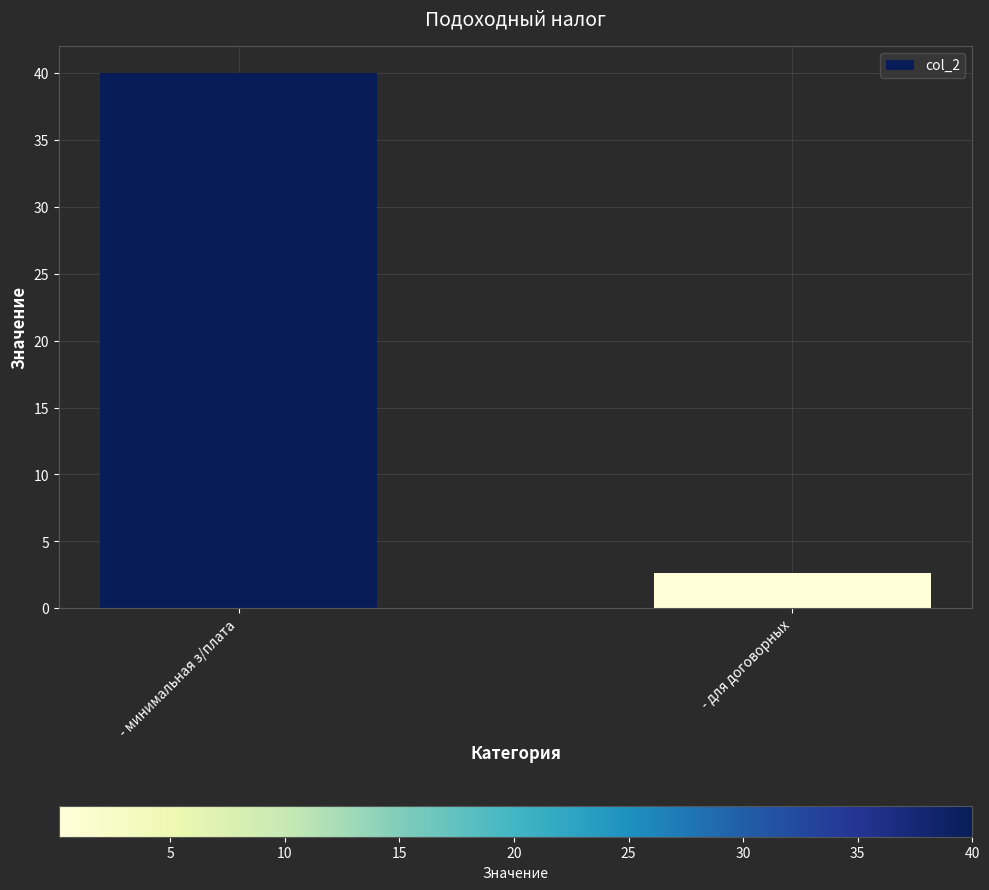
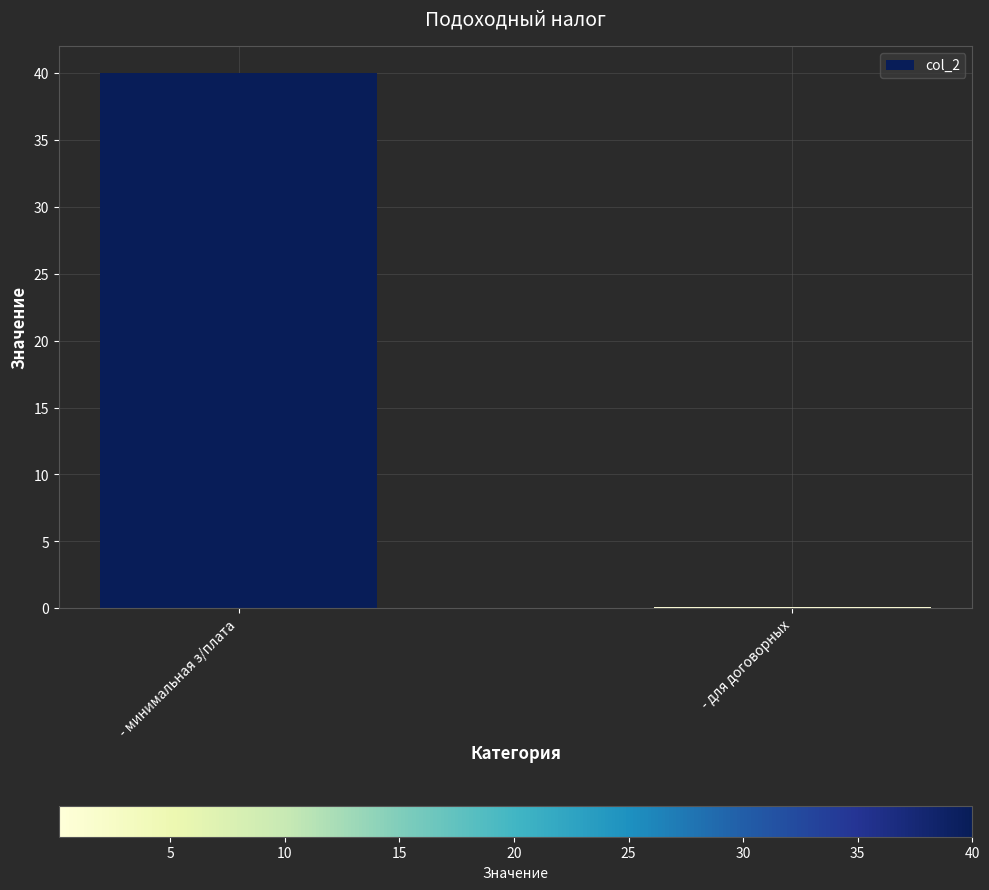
  {
    "- минимальная з/плата": 40.0,
-   "- для договорных": 2.7
+   "- для договорных": 0.1
  }
